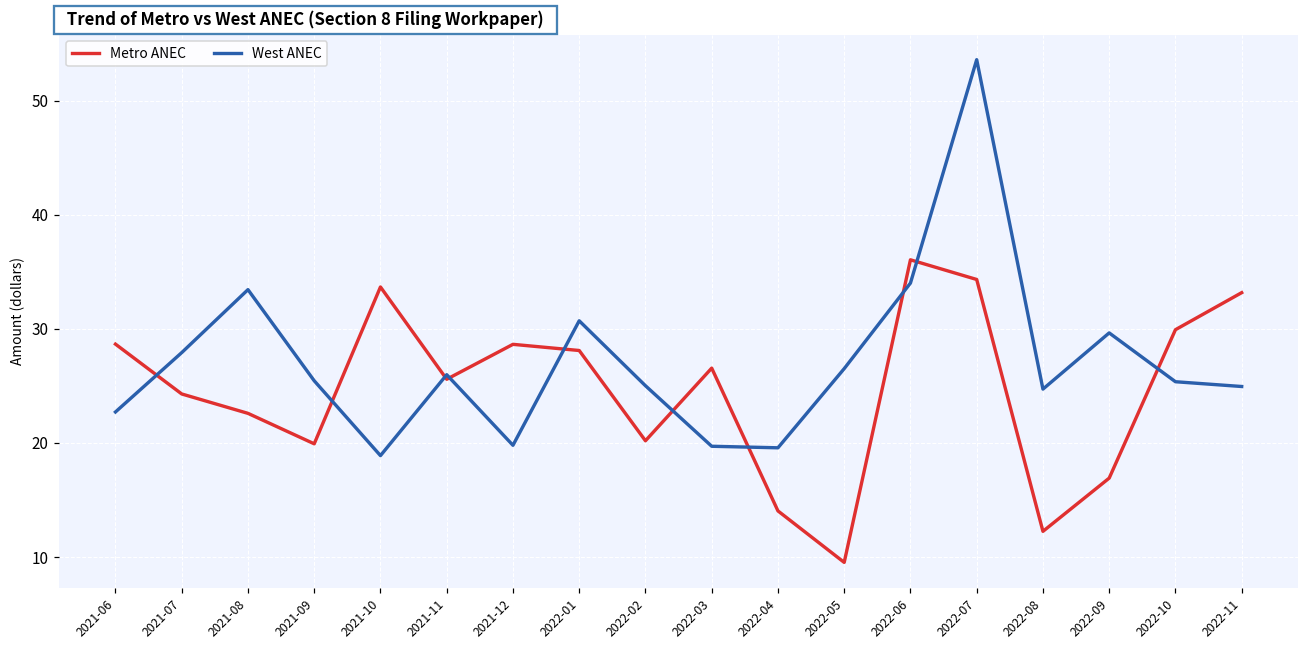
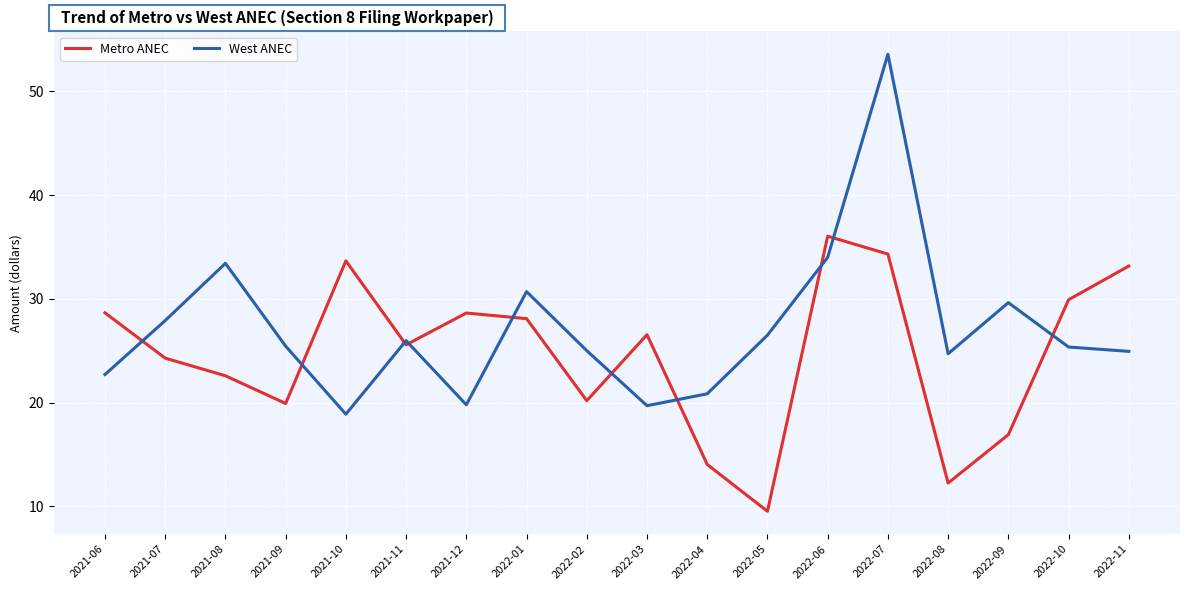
  {
    "Metro ANEC": {
      "2021-06": 28.7,
      "2021-07": 24.3,
      "2021-08": 22.6,
      "2021-09": 19.9,
      "2021-10": 33.7,
      "2021-11": 25.6,
      "2021-12": 28.6,
      "2022-01": 28.1,
      "2022-02": 20.2,
      "2022-03": 26.6,
      "2022-04": 14.0,
      "2022-05": 9.5,
      "2022-06": 36.0,
      "2022-07": 34.3,
      "2022-08": 12.3,
      "2022-09": 16.9,
      "2022-10": 29.9,
      "2022-11": 33.2
    },
    "West ANEC": {
      "2021-06": 22.7,
      "2021-07": 27.9,
      "2021-08": 33.4,
      "2021-09": 25.4,
      "2021-10": 18.9,
      "2021-11": 26.0,
      "2021-12": 19.8,
      "2022-01": 30.7,
      "2022-02": 25.0,
      "2022-03": 19.7,
-     "2022-04": 19.6,
+     "2022-04": 20.9,
      "2022-05": 26.5,
      "2022-06": 34.0,
      "2022-07": 53.6,
      "2022-08": 24.7,
      "2022-09": 29.6,
      "2022-10": 25.4,
      "2022-11": 24.9
    }
  }
